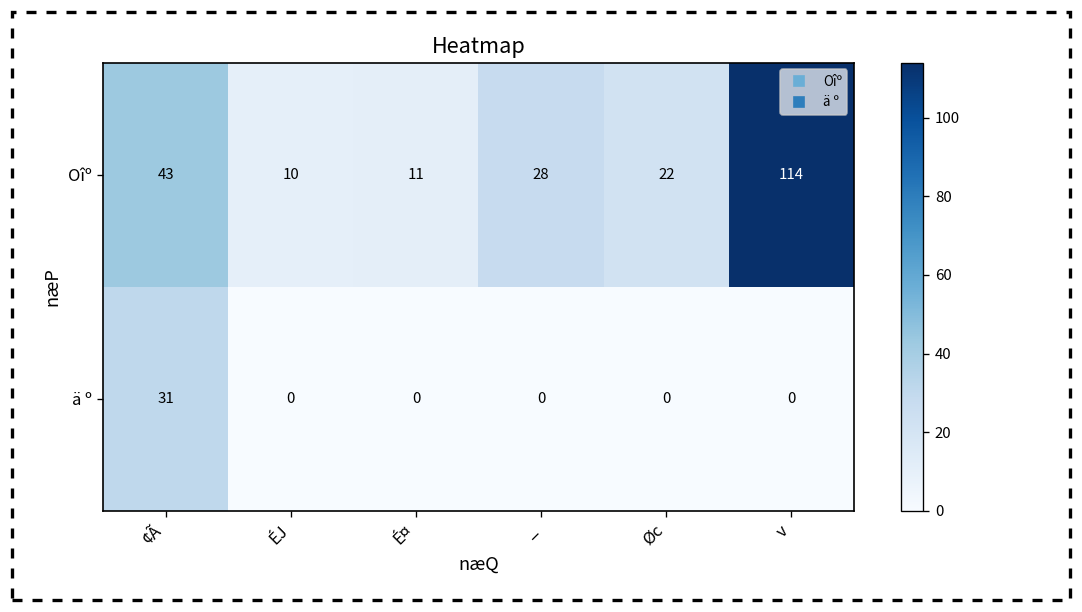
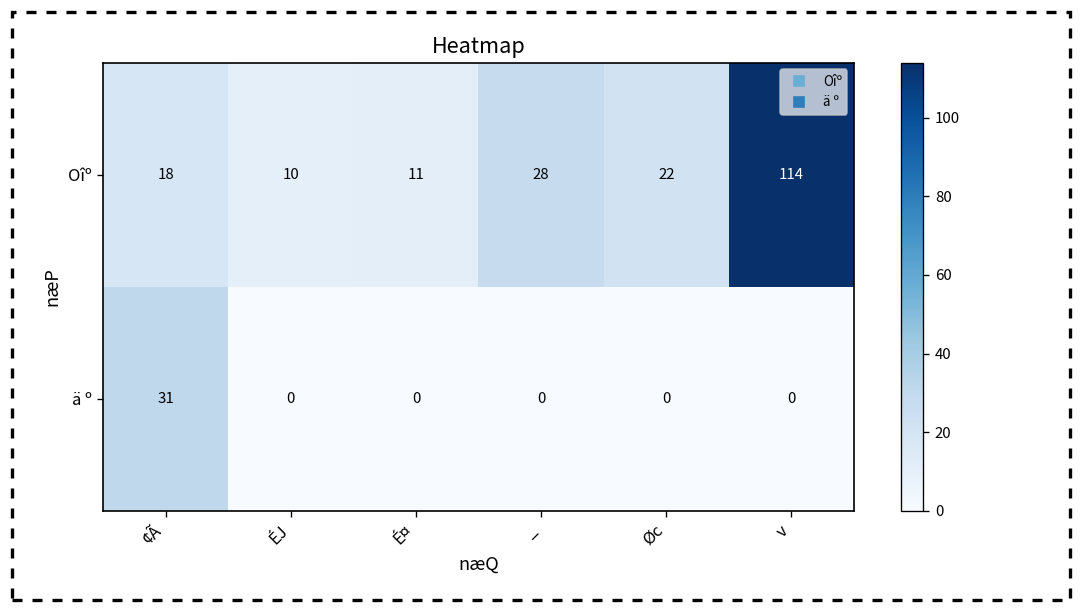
  {
    "Oîº": {
-     "¢Ã": 43,
+     "¢Ã": 18,
      "ÉJ": 10,
      "É¤": 11,
      "_": 28,
      "Øc": 22,
      "v": 114
    },
    "ä º": {
      "¢Ã": 31,
      "ÉJ": 0,
      "É¤": 0,
      "_": 0,
      "Øc": 0,
      "v": 0
    }
  }
